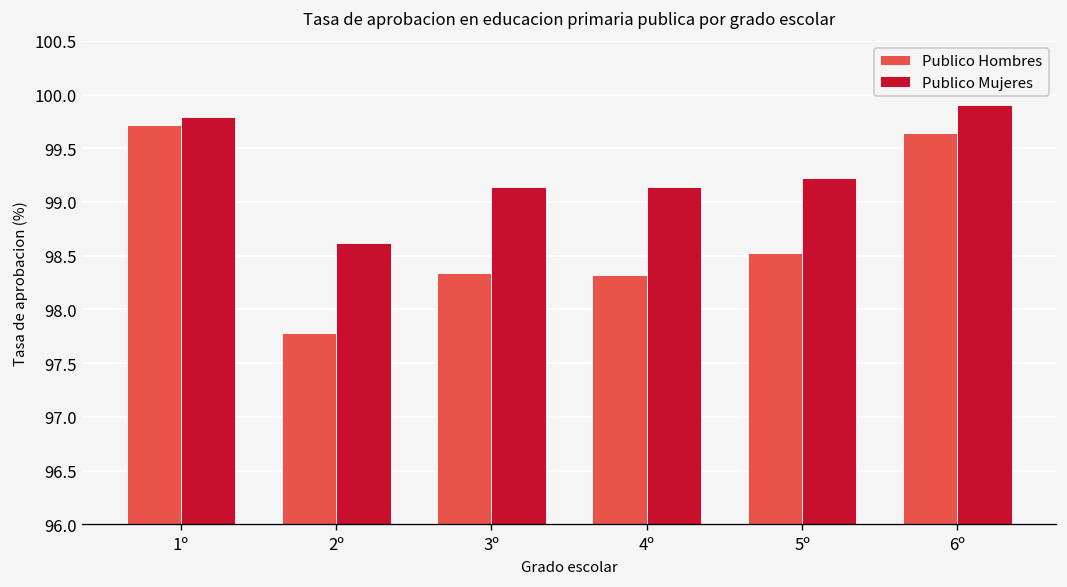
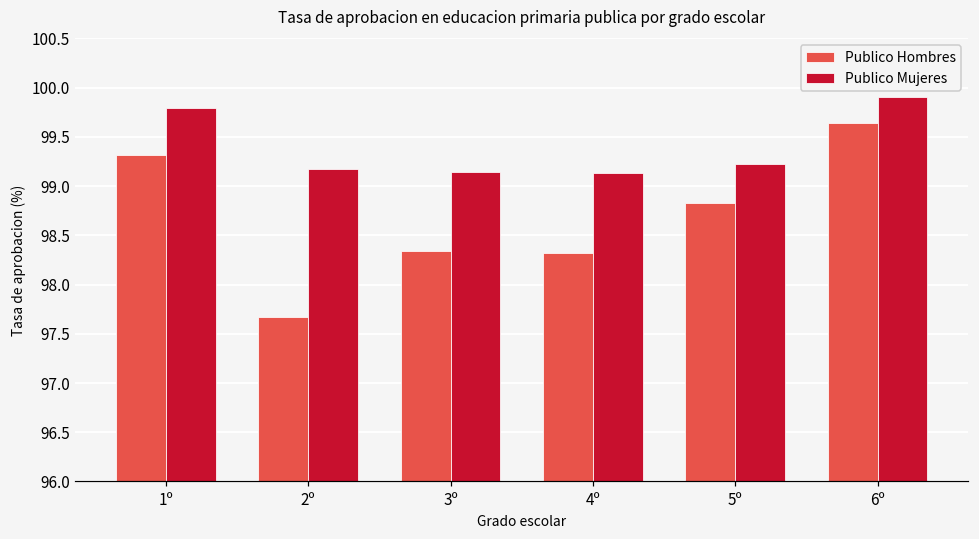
  {
    "Publico Hombres": {
-     "1º": 99.7,
-     "2º": 97.8,
+     "1º": 99.3,
+     "2º": 97.7,
      "3º": 98.3,
      "4º": 98.3,
-     "5º": 98.5,
+     "5º": 98.8,
      "6º": 99.6
    },
    "Publico Mujeres": {
      "1º": 99.8,
-     "2º": 98.6,
+     "2º": 99.2,
      "3º": 99.1,
      "4º": 99.1,
      "5º": 99.2,
      "6º": 99.9
    }
  }
